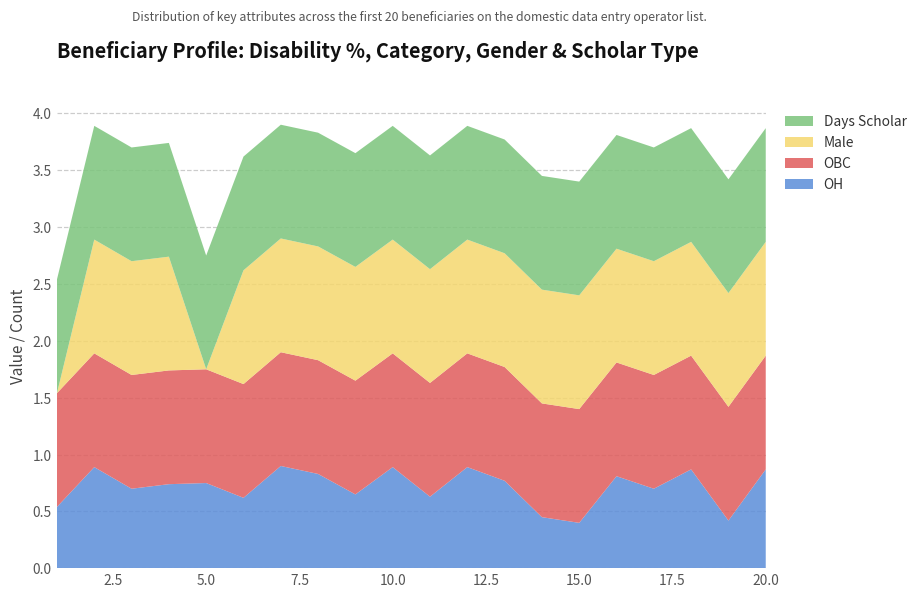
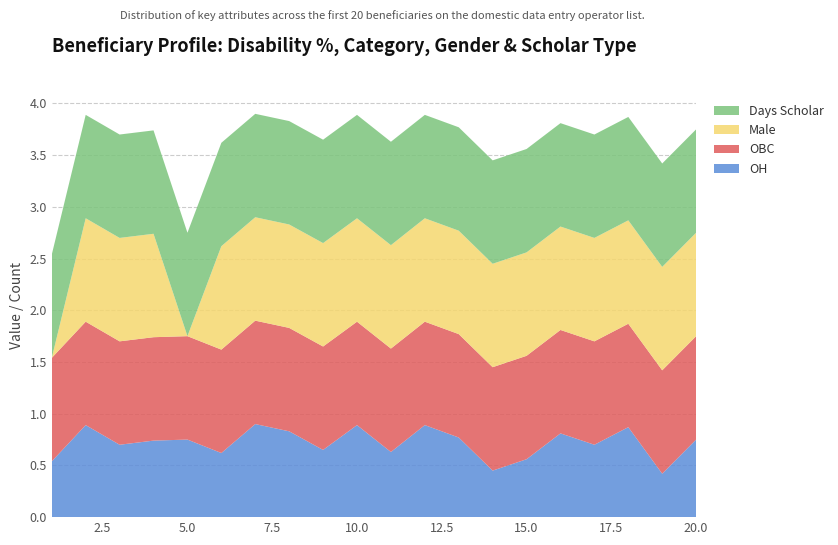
  {
    "OH": {
      "5.0": 0.75,
      "10.0": 0.89,
-     "15.0": 0.40,
-     "20.0": 0.87
+     "15.0": 0.56,
+     "20.0": 0.75
    },
    "OBC": {
      "10.0": 1.00,
      "15.0": 1.00,
      "20.0": 1.00
    },
    "Male": {
      "10.0": 1.00,
      "15.0": 1.00,
      "20.0": 1.00
    },
    "Days Scholar": {
      "5.0": 1.00,
      "10.0": 1.00,
      "15.0": 1.00,
      "20.0": 1.00
    }
  }
